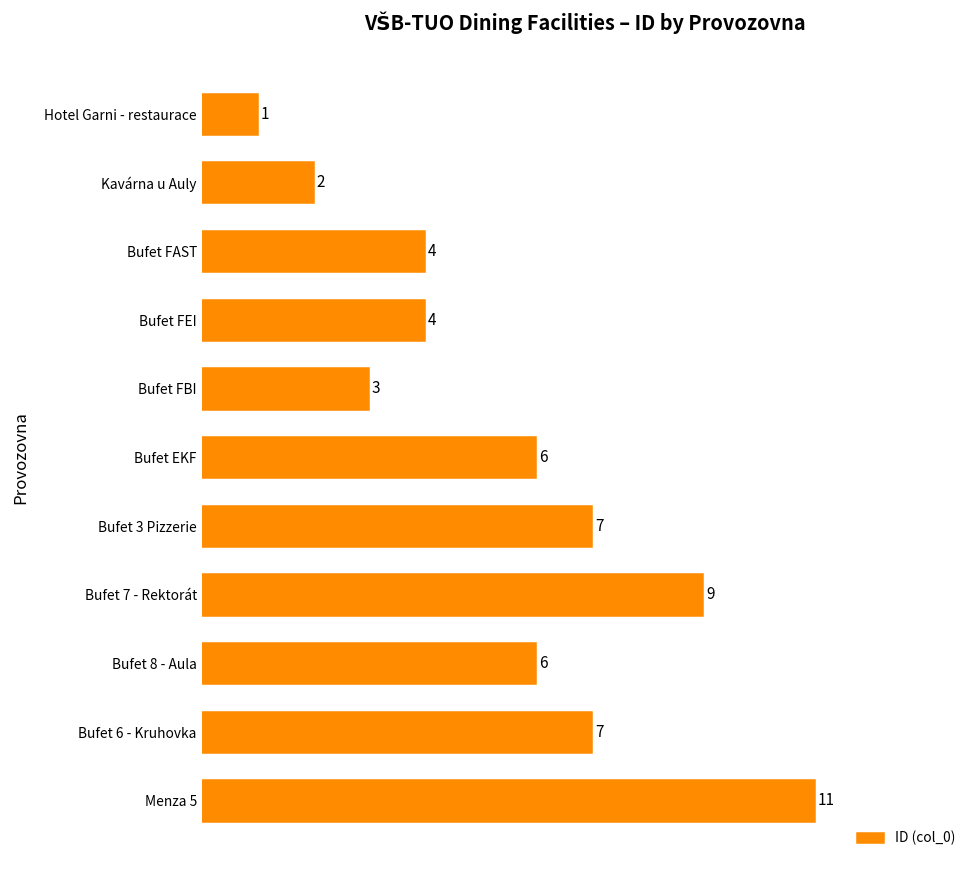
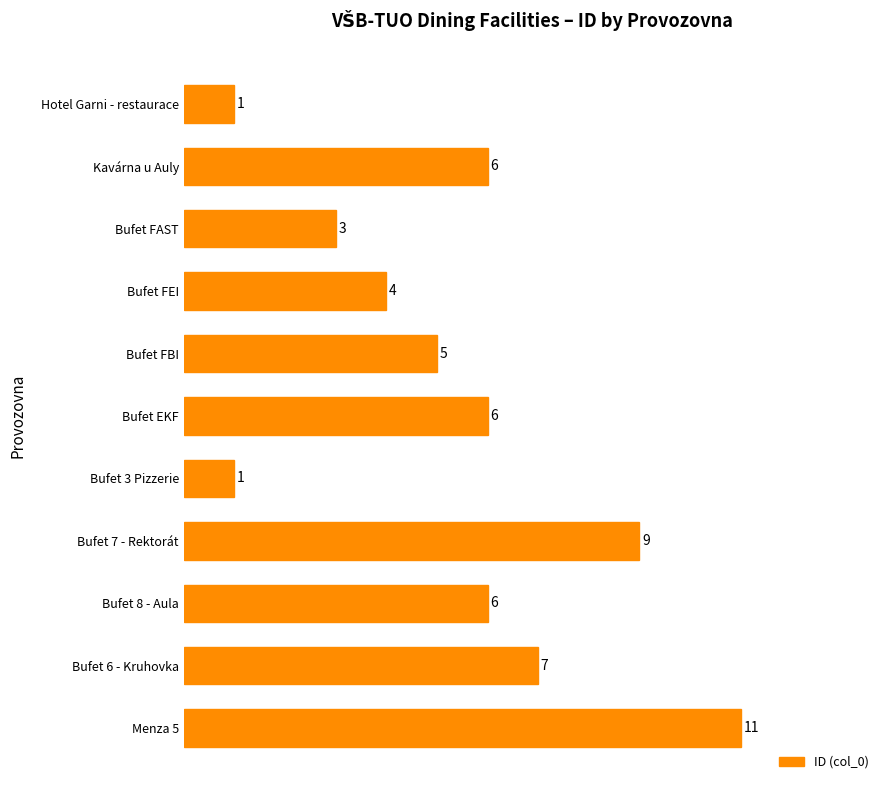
  {
    "Hotel Garni - restaurace": 1,
-   "Kavárna u Auly": 2,
-   "Bufet FAST": 4,
+   "Kavárna u Auly": 6,
+   "Bufet FAST": 3,
    "Bufet FEI": 4,
-   "Bufet FBI": 3,
+   "Bufet FBI": 5,
    "Bufet EKF": 6,
-   "Bufet 3 Pizzerie": 7,
+   "Bufet 3 Pizzerie": 1,
    "Bufet 7 - Rektorát": 9,
    "Bufet 8 - Aula": 6,
    "Bufet 6 - Kruhovka": 7,
    "Menza 5": 11
  }
